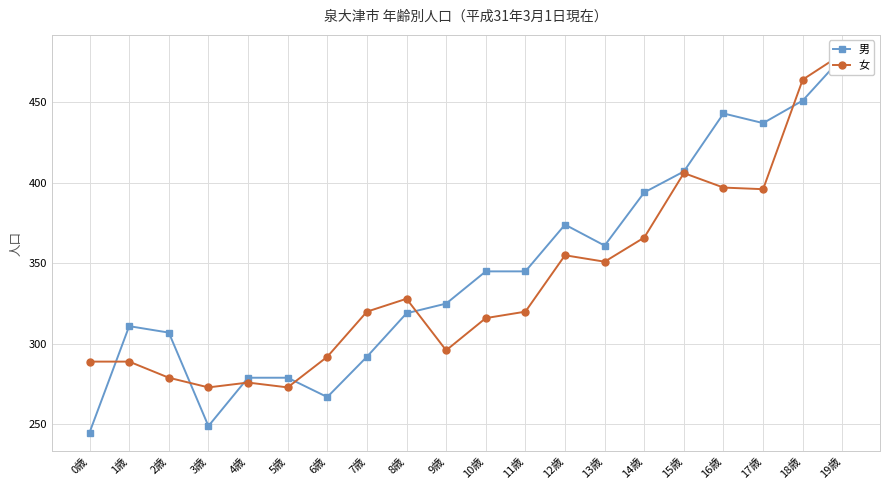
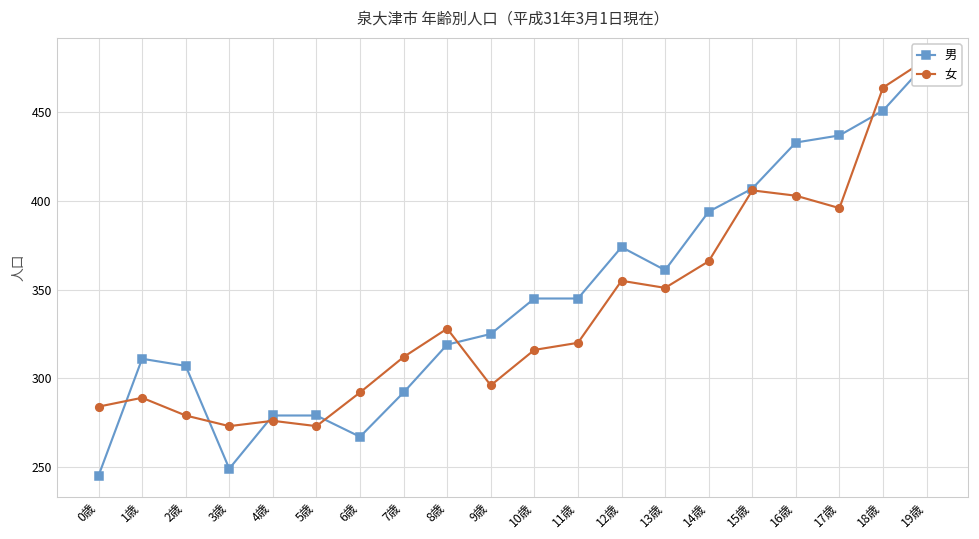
  {
    "男": {
      "0歳": 245,
      "1歳": 311,
      "2歳": 307,
      "3歳": 249,
      "4歳": 279,
      "5歳": 279,
      "6歳": 267,
      "7歳": 292,
      "8歳": 319,
      "9歳": 325,
      "10歳": 345,
      "11歳": 345,
      "12歳": 374,
      "13歳": 361,
      "14歳": 394,
-     "16歳": 443,
+     "16歳": 433,
      "17歳": 437,
      "18歳": 451
    },
    "女": {
-     "0歳": 289,
+     "0歳": 284,
      "1歳": 289,
      "2歳": 279,
      "3歳": 273,
      "4歳": 276,
      "5歳": 273,
      "6歳": 292,
-     "7歳": 320,
+     "7歳": 312,
      "8歳": 328,
      "9歳": 296,
      "10歳": 316,
      "11歳": 320,
      "12歳": 355,
      "13歳": 351,
      "14歳": 366,
-     "16歳": 397,
+     "16歳": 403,
      "17歳": 396,
      "18歳": 464
    }
  }
